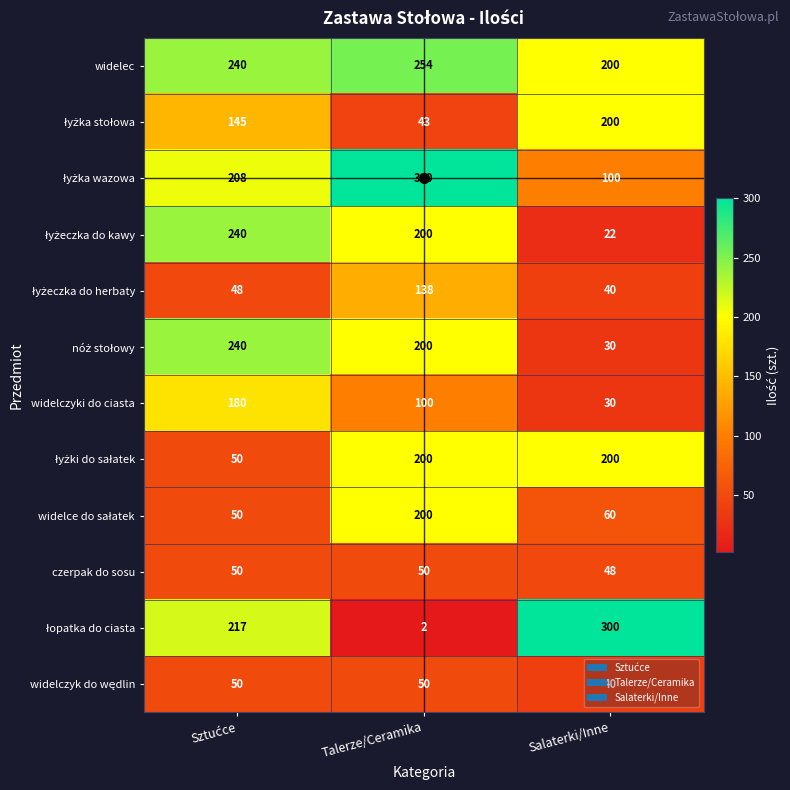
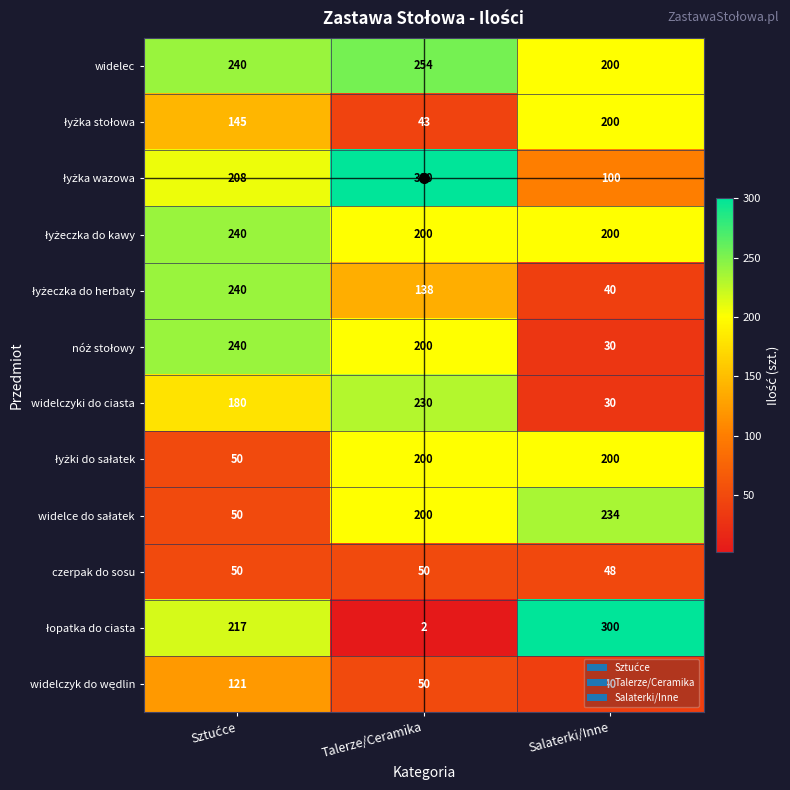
  {
    "widelec": {
      "Sztućce": 240,
      "Talerze/Ceramika": 254,
      "Salaterki/Inne": 200
    },
    "łyżka stołowa": {
      "Sztućce": 145,
      "Talerze/Ceramika": 43,
      "Salaterki/Inne": 200
    },
    "łyżka wazowa": {
      "Sztućce": 208,
      "Salaterki/Inne": 100
    },
    "łyżeczka do kawy": {
      "Sztućce": 240,
      "Talerze/Ceramika": 200,
-     "Salaterki/Inne": 22
+     "Salaterki/Inne": 200
    },
    "łyżeczka do herbaty": {
-     "Sztućce": 48,
+     "Sztućce": 240,
      "Talerze/Ceramika": 138,
      "Salaterki/Inne": 40
    },
    "nóż stołowy": {
      "Sztućce": 240,
      "Talerze/Ceramika": 200,
      "Salaterki/Inne": 30
    },
    "widelczyki do ciasta": {
      "Sztućce": 180,
-     "Talerze/Ceramika": 100,
+     "Talerze/Ceramika": 230,
      "Salaterki/Inne": 30
    },
    "łyżki do sałatek": {
      "Sztućce": 50,
      "Talerze/Ceramika": 200,
      "Salaterki/Inne": 200
    },
    "widelce do sałatek": {
      "Sztućce": 50,
      "Talerze/Ceramika": 200,
-     "Salaterki/Inne": 60
+     "Salaterki/Inne": 234
    },
    "czerpak do sosu": {
      "Sztućce": 50,
      "Talerze/Ceramika": 50,
      "Salaterki/Inne": 48
    },
    "łopatka do ciasta": {
      "Sztućce": 217,
      "Talerze/Ceramika": 2,
      "Salaterki/Inne": 300
    },
    "widelczyk do wędlin": {
-     "Sztućce": 50,
+     "Sztućce": 121,
      "Talerze/Ceramika": 50
    }
  }
